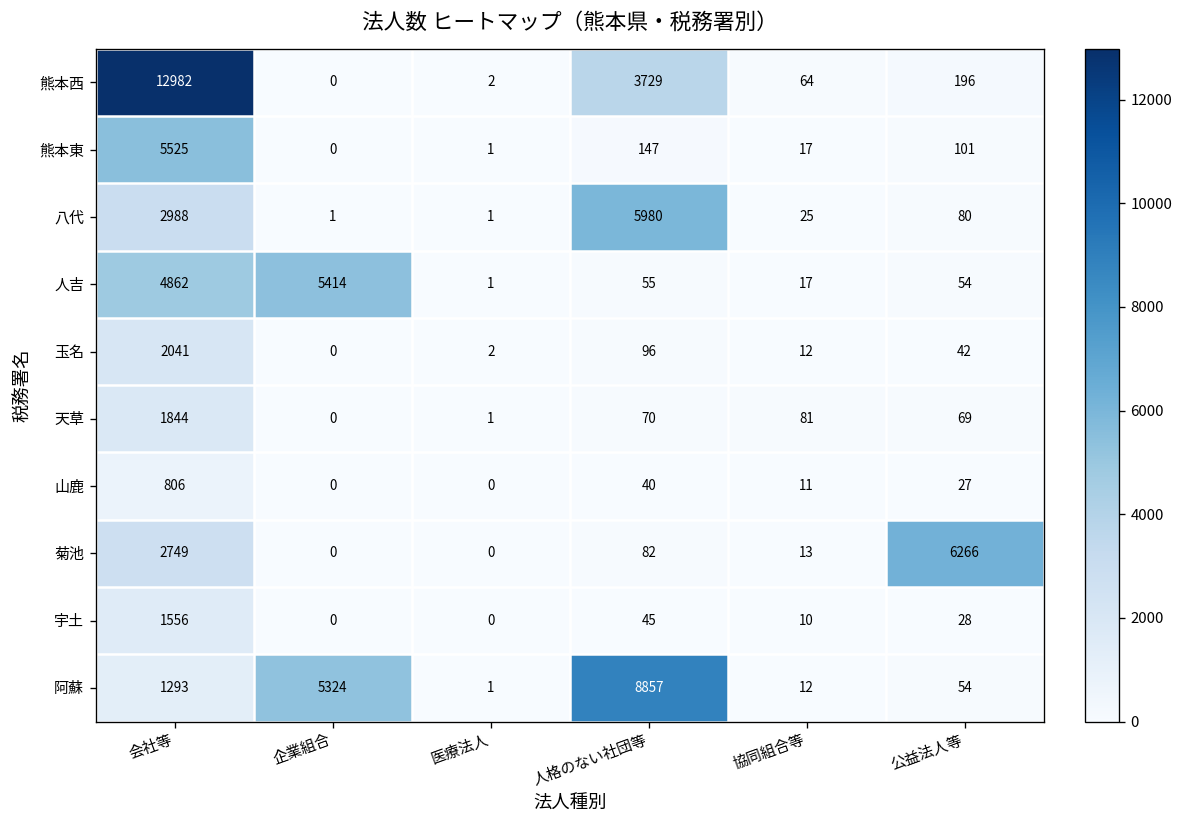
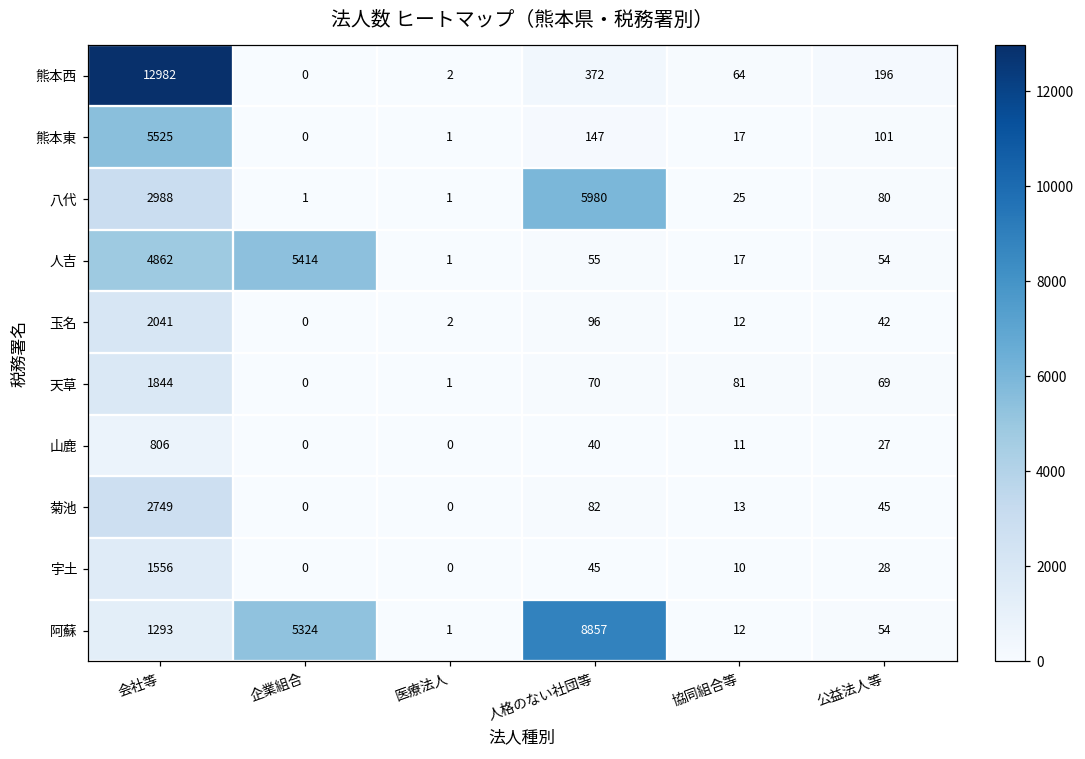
  {
    "熊本西": {
      "会社等": 12982,
      "企業組合": 0,
      "医療法人": 2,
-     "人格のない社団等": 3729,
+     "人格のない社団等": 372,
      "協同組合等": 64,
      "公益法人等": 196
    },
    "熊本東": {
      "会社等": 5525,
      "企業組合": 0,
      "医療法人": 1,
      "人格のない社団等": 147,
      "協同組合等": 17,
      "公益法人等": 101
    },
    "八代": {
      "会社等": 2988,
      "企業組合": 1,
      "医療法人": 1,
      "人格のない社団等": 5980,
      "協同組合等": 25,
      "公益法人等": 80
    },
    "人吉": {
      "会社等": 4862,
      "企業組合": 5414,
      "医療法人": 1,
      "人格のない社団等": 55,
      "協同組合等": 17,
      "公益法人等": 54
    },
    "玉名": {
      "会社等": 2041,
      "企業組合": 0,
      "医療法人": 2,
      "人格のない社団等": 96,
      "協同組合等": 12,
      "公益法人等": 42
    },
    "天草": {
      "会社等": 1844,
      "企業組合": 0,
      "医療法人": 1,
      "人格のない社団等": 70,
      "協同組合等": 81,
      "公益法人等": 69
    },
    "山鹿": {
      "会社等": 806,
      "企業組合": 0,
      "医療法人": 0,
      "人格のない社団等": 40,
      "協同組合等": 11,
      "公益法人等": 27
    },
    "菊池": {
      "会社等": 2749,
      "企業組合": 0,
      "医療法人": 0,
      "人格のない社団等": 82,
      "協同組合等": 13,
-     "公益法人等": 6266
+     "公益法人等": 45
    },
    "宇土": {
      "会社等": 1556,
      "企業組合": 0,
      "医療法人": 0,
      "人格のない社団等": 45,
      "協同組合等": 10,
      "公益法人等": 28
    },
    "阿蘇": {
      "会社等": 1293,
      "企業組合": 5324,
      "医療法人": 1,
      "人格のない社団等": 8857,
      "協同組合等": 12,
      "公益法人等": 54
    }
  }
